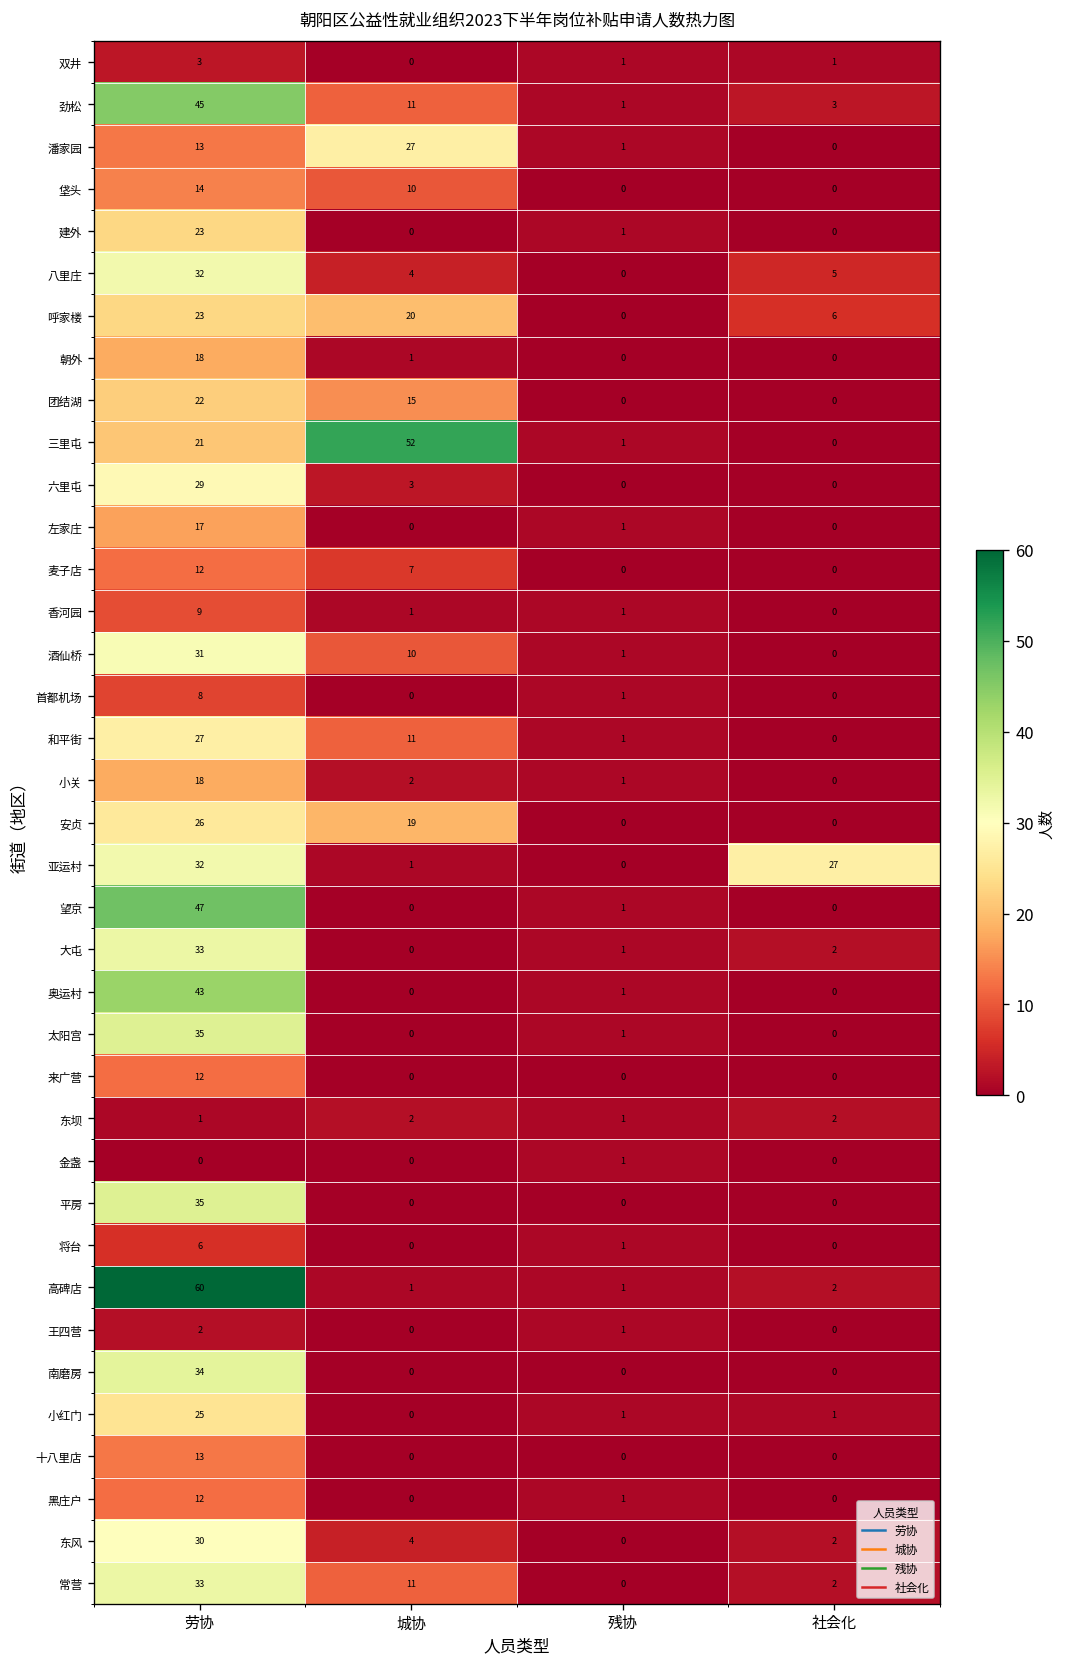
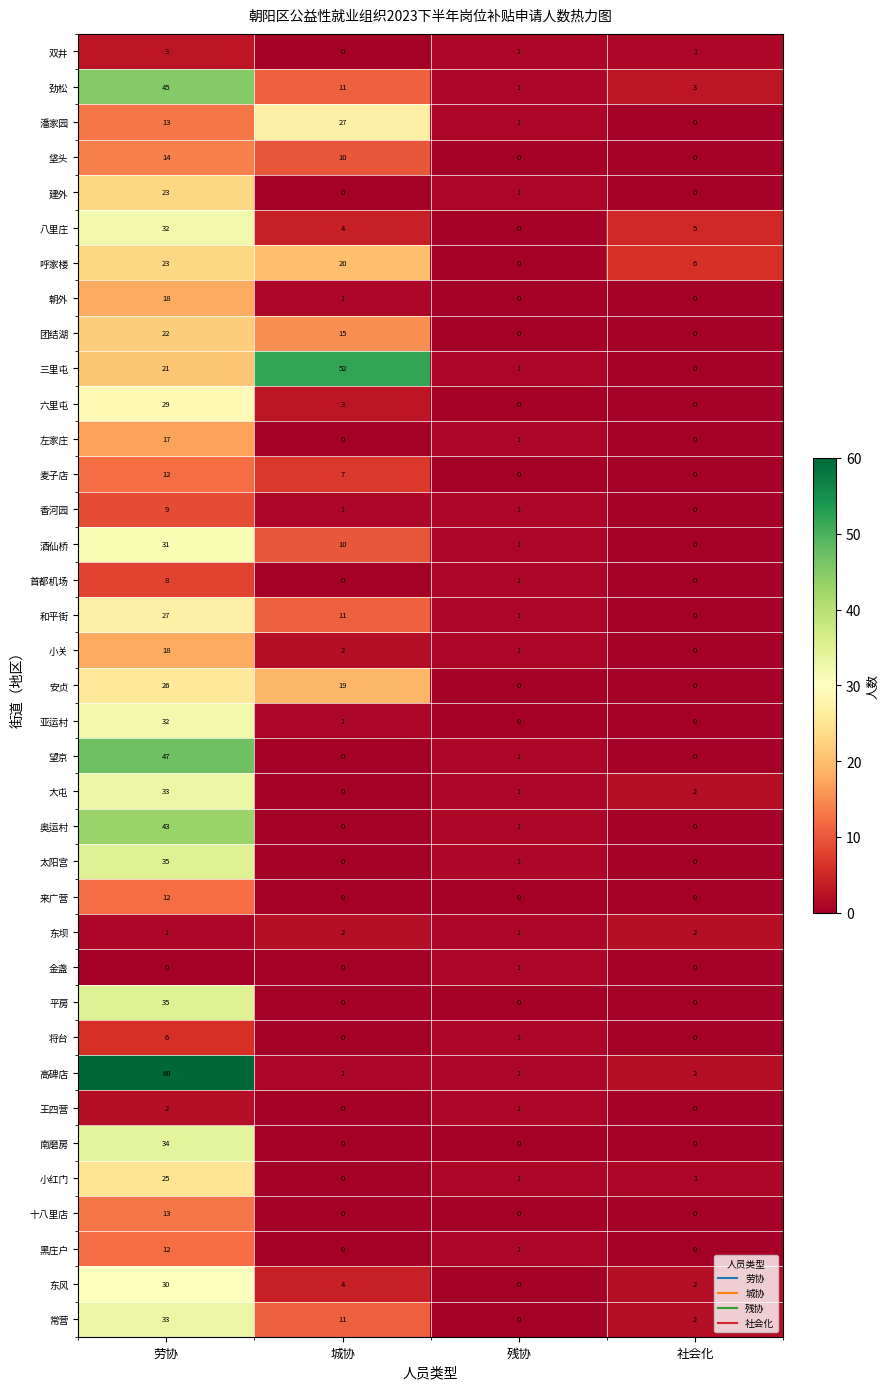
  {
    "双井": {
      "劳协": 3,
      "城协": 0,
      "残协": 1,
      "社会化": 1
    },
    "劲松": {
      "劳协": 45,
      "城协": 11,
      "残协": 1,
      "社会化": 3
    },
    "潘家园": {
      "劳协": 13,
      "城协": 27,
      "残协": 1,
      "社会化": 0
    },
    "垡头": {
      "劳协": 14,
      "城协": 10,
      "残协": 0,
      "社会化": 0
    },
    "建外": {
      "劳协": 23,
      "城协": 0,
      "残协": 1,
      "社会化": 0
    },
    "八里庄": {
      "劳协": 32,
      "城协": 4,
      "残协": 0,
      "社会化": 5
    },
    "呼家楼": {
      "劳协": 23,
      "城协": 20,
      "残协": 0,
      "社会化": 6
    },
    "朝外": {
      "劳协": 18,
      "城协": 1,
      "残协": 0,
      "社会化": 0
    },
    "团结湖": {
      "劳协": 22,
      "城协": 15,
      "残协": 0,
      "社会化": 0
    },
    "三里屯": {
      "劳协": 21,
      "城协": 52,
      "残协": 1,
      "社会化": 0
    },
    "六里屯": {
      "劳协": 29,
      "城协": 3,
      "残协": 0,
      "社会化": 0
    },
    "左家庄": {
      "劳协": 17,
      "城协": 0,
      "残协": 1,
      "社会化": 0
    },
    "麦子店": {
      "劳协": 12,
      "城协": 7,
      "残协": 0,
      "社会化": 0
    },
    "香河园": {
      "劳协": 9,
      "城协": 1,
      "残协": 1,
      "社会化": 0
    },
    "酒仙桥": {
      "劳协": 31,
      "城协": 10,
      "残协": 1,
      "社会化": 0
    },
    "首都机场": {
      "劳协": 8,
      "城协": 0,
      "残协": 1,
      "社会化": 0
    },
    "和平街": {
      "劳协": 27,
      "城协": 11,
      "残协": 1,
      "社会化": 0
    },
    "小关": {
      "劳协": 18,
      "城协": 2,
      "残协": 1,
      "社会化": 0
    },
    "安贞": {
      "劳协": 26,
      "城协": 19,
      "残协": 0,
      "社会化": 0
    },
    "亚运村": {
      "劳协": 32,
      "城协": 1,
      "残协": 0,
-     "社会化": 27
+     "社会化": 0
    },
    "望京": {
      "劳协": 47,
      "城协": 0,
      "残协": 1,
      "社会化": 0
    },
    "大屯": {
      "劳协": 33,
      "城协": 0,
      "残协": 1,
      "社会化": 2
    },
    "奥运村": {
      "劳协": 43,
      "城协": 0,
      "残协": 1,
      "社会化": 0
    },
    "太阳宫": {
      "劳协": 35,
      "城协": 0,
      "残协": 1,
      "社会化": 0
    },
    "来广营": {
      "劳协": 12,
      "城协": 0,
      "残协": 0,
      "社会化": 0
    },
    "东坝": {
      "劳协": 1,
      "城协": 2,
      "残协": 1,
      "社会化": 2
    },
    "金盏": {
      "劳协": 0,
      "城协": 0,
      "残协": 1,
      "社会化": 0
    },
    "平房": {
      "劳协": 35,
      "城协": 0,
      "残协": 0,
      "社会化": 0
    },
    "将台": {
      "劳协": 6,
      "城协": 0,
      "残协": 1,
      "社会化": 0
    },
    "高碑店": {
      "劳协": 60,
      "城协": 1,
      "残协": 1,
      "社会化": 2
    },
    "王四营": {
      "劳协": 2,
      "城协": 0,
      "残协": 1,
      "社会化": 0
    },
    "南磨房": {
      "劳协": 34,
      "城协": 0,
      "残协": 0,
      "社会化": 0
    },
    "小红门": {
      "劳协": 25,
      "城协": 0,
      "残协": 1,
      "社会化": 1
    },
    "十八里店": {
      "劳协": 13,
      "城协": 0,
      "残协": 0,
      "社会化": 0
    },
    "黑庄户": {
      "劳协": 12,
      "城协": 0,
      "残协": 1,
      "社会化": 0
    },
    "东风": {
      "劳协": 30,
      "城协": 4,
      "残协": 0,
      "社会化": 2
    },
    "常营": {
      "劳协": 33,
      "城协": 11,
      "残协": 0,
      "社会化": 2
    }
  }
